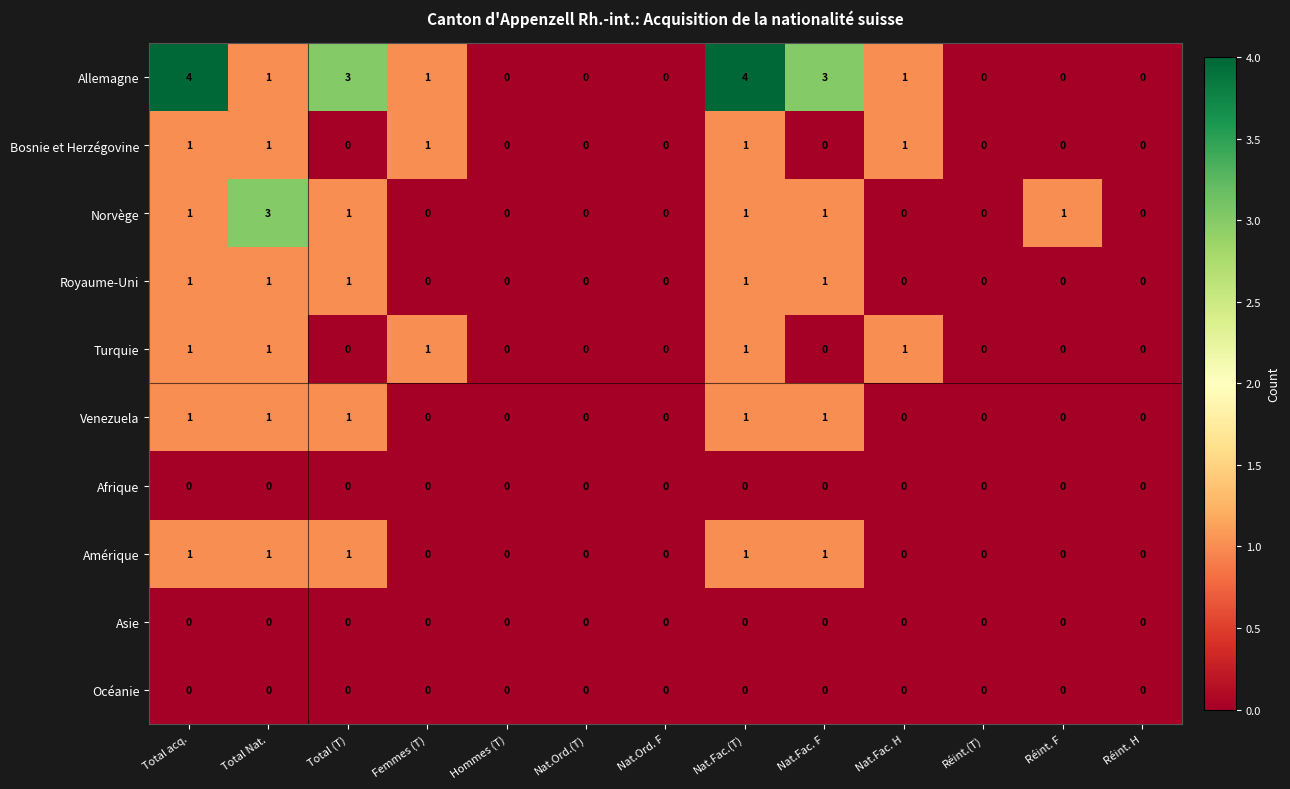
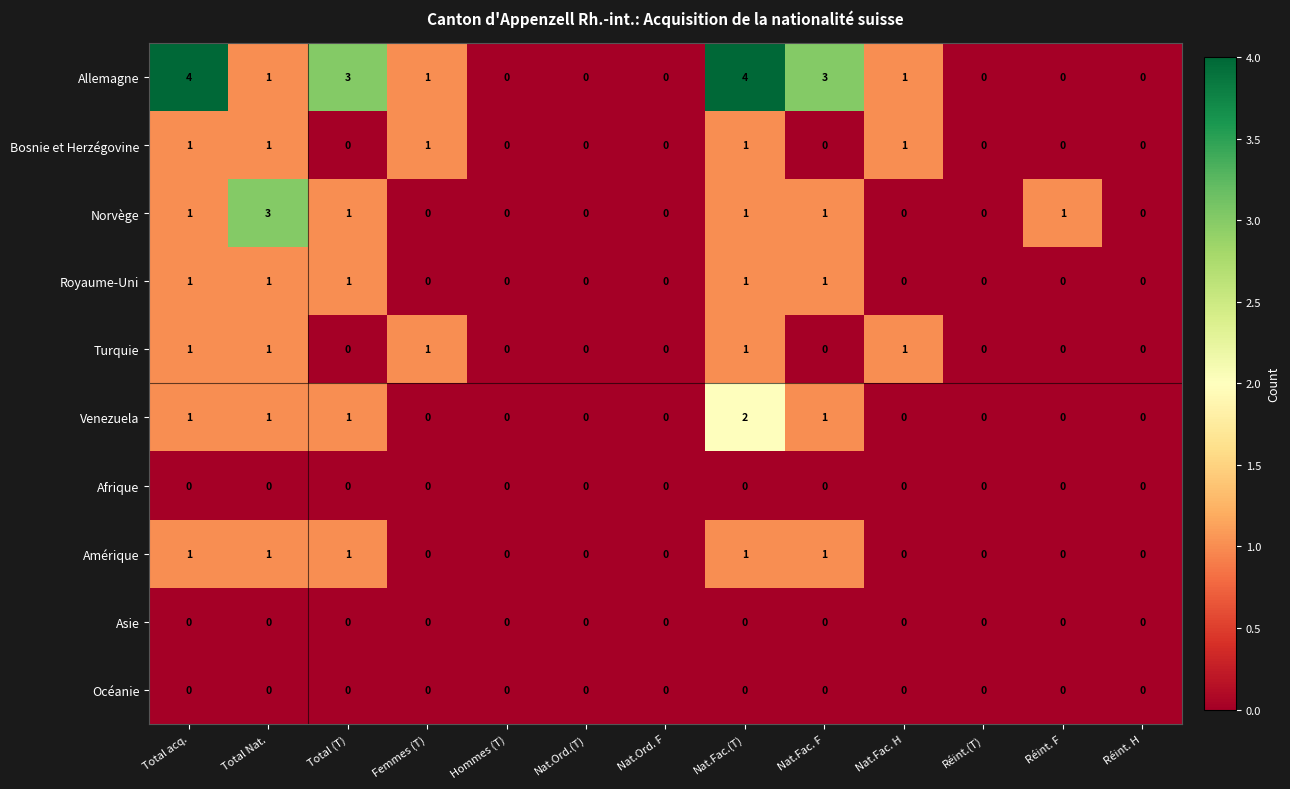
  {
    "Allemagne": {
      "Total acq.": 4,
      "Total Nat.": 1,
      "Total (T)": 3,
      "Femmes (T)": 1,
      "Hommes (T)": 0,
      "Nat.Ord.(T)": 0,
      "Nat.Ord. F": 0,
      "Nat.Fac.(T)": 4,
      "Nat.Fac. F": 3,
      "Nat.Fac. H": 1,
      "Réint.(T)": 0,
      "Réint. F": 0,
      "Réint. H": 0
    },
    "Bosnie et Herzégovine": {
      "Total acq.": 1,
      "Total Nat.": 1,
      "Total (T)": 0,
      "Femmes (T)": 1,
      "Hommes (T)": 0,
      "Nat.Ord.(T)": 0,
      "Nat.Ord. F": 0,
      "Nat.Fac.(T)": 1,
      "Nat.Fac. F": 0,
      "Nat.Fac. H": 1,
      "Réint.(T)": 0,
      "Réint. F": 0,
      "Réint. H": 0
    },
    "Norvège": {
      "Total acq.": 1,
      "Total Nat.": 3,
      "Total (T)": 1,
      "Femmes (T)": 0,
      "Hommes (T)": 0,
      "Nat.Ord.(T)": 0,
      "Nat.Ord. F": 0,
      "Nat.Fac.(T)": 1,
      "Nat.Fac. F": 1,
      "Nat.Fac. H": 0,
      "Réint.(T)": 0,
      "Réint. F": 1,
      "Réint. H": 0
    },
    "Royaume-Uni": {
      "Total acq.": 1,
      "Total Nat.": 1,
      "Total (T)": 1,
      "Femmes (T)": 0,
      "Hommes (T)": 0,
      "Nat.Ord.(T)": 0,
      "Nat.Ord. F": 0,
      "Nat.Fac.(T)": 1,
      "Nat.Fac. F": 1,
      "Nat.Fac. H": 0,
      "Réint.(T)": 0,
      "Réint. F": 0,
      "Réint. H": 0
    },
    "Turquie": {
      "Total acq.": 1,
      "Total Nat.": 1,
      "Total (T)": 0,
      "Femmes (T)": 1,
      "Hommes (T)": 0,
      "Nat.Ord.(T)": 0,
      "Nat.Ord. F": 0,
      "Nat.Fac.(T)": 1,
      "Nat.Fac. F": 0,
      "Nat.Fac. H": 1,
      "Réint.(T)": 0,
      "Réint. F": 0,
      "Réint. H": 0
    },
    "Venezuela": {
      "Total acq.": 1,
      "Total Nat.": 1,
      "Total (T)": 1,
      "Femmes (T)": 0,
      "Hommes (T)": 0,
      "Nat.Ord.(T)": 0,
      "Nat.Ord. F": 0,
-     "Nat.Fac.(T)": 1,
+     "Nat.Fac.(T)": 2,
      "Nat.Fac. F": 1,
      "Nat.Fac. H": 0,
      "Réint.(T)": 0,
      "Réint. F": 0,
      "Réint. H": 0
    },
    "Afrique": {
      "Total acq.": 0,
      "Total Nat.": 0,
      "Total (T)": 0,
      "Femmes (T)": 0,
      "Hommes (T)": 0,
      "Nat.Ord.(T)": 0,
      "Nat.Ord. F": 0,
      "Nat.Fac.(T)": 0,
      "Nat.Fac. F": 0,
      "Nat.Fac. H": 0,
      "Réint.(T)": 0,
      "Réint. F": 0,
      "Réint. H": 0
    },
    "Amérique": {
      "Total acq.": 1,
      "Total Nat.": 1,
      "Total (T)": 1,
      "Femmes (T)": 0,
      "Hommes (T)": 0,
      "Nat.Ord.(T)": 0,
      "Nat.Ord. F": 0,
      "Nat.Fac.(T)": 1,
      "Nat.Fac. F": 1,
      "Nat.Fac. H": 0,
      "Réint.(T)": 0,
      "Réint. F": 0,
      "Réint. H": 0
    },
    "Asie": {
      "Total acq.": 0,
      "Total Nat.": 0,
      "Total (T)": 0,
      "Femmes (T)": 0,
      "Hommes (T)": 0,
      "Nat.Ord.(T)": 0,
      "Nat.Ord. F": 0,
      "Nat.Fac.(T)": 0,
      "Nat.Fac. F": 0,
      "Nat.Fac. H": 0,
      "Réint.(T)": 0,
      "Réint. F": 0,
      "Réint. H": 0
    },
    "Océanie": {
      "Total acq.": 0,
      "Total Nat.": 0,
      "Total (T)": 0,
      "Femmes (T)": 0,
      "Hommes (T)": 0,
      "Nat.Ord.(T)": 0,
      "Nat.Ord. F": 0,
      "Nat.Fac.(T)": 0,
      "Nat.Fac. F": 0,
      "Nat.Fac. H": 0,
      "Réint.(T)": 0,
      "Réint. F": 0,
      "Réint. H": 0
    }
  }
